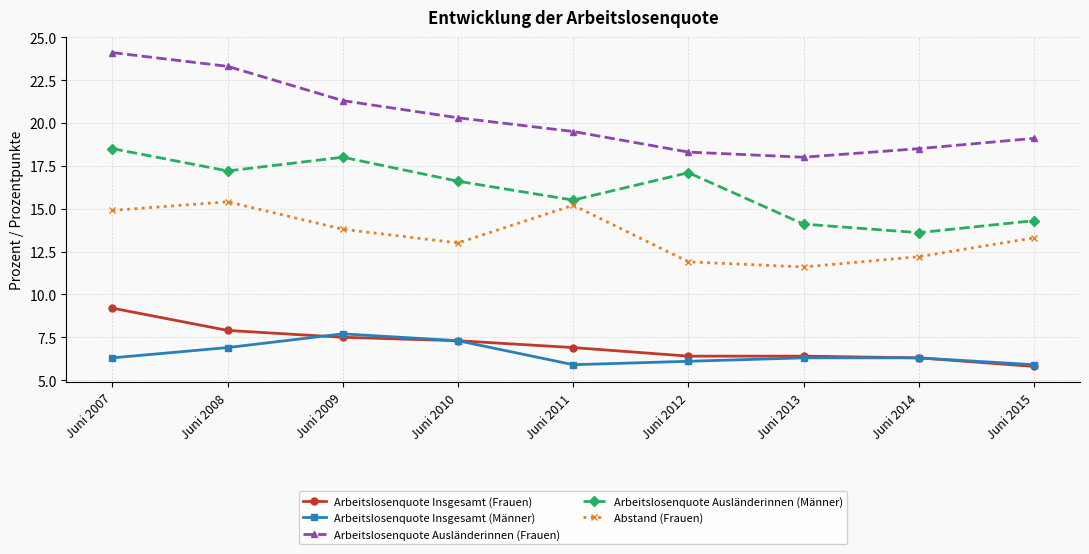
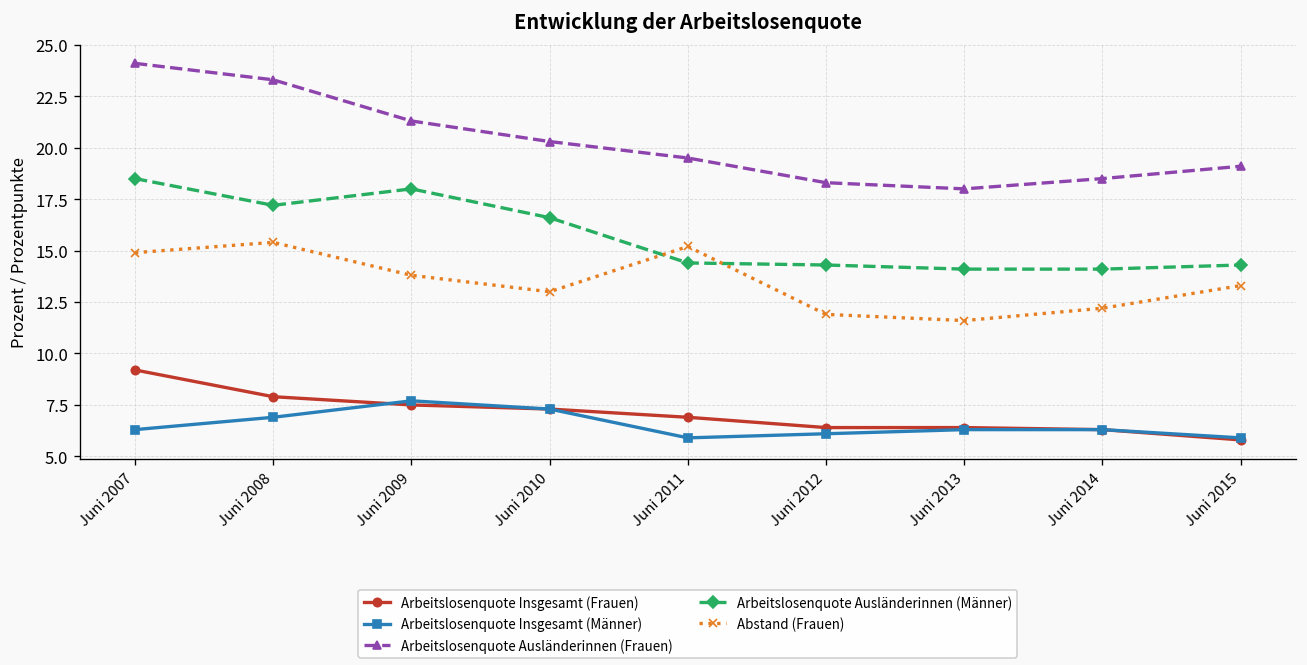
  {
    "Arbeitslosenquote Insgesamt (Frauen)": {
      "Juni 2007": 9.2,
      "Juni 2008": 7.9,
      "Juni 2009": 7.5,
      "Juni 2011": 6.9,
      "Juni 2012": 6.4
    },
    "Arbeitslosenquote Insgesamt (Männer)": {
      "Juni 2007": 6.3,
      "Juni 2008": 6.9,
      "Juni 2009": 7.7,
      "Juni 2011": 5.9,
      "Juni 2012": 6.1
    },
    "Arbeitslosenquote Ausländerinnen (Frauen)": {
      "Juni 2007": 24.1,
      "Juni 2008": 23.3,
      "Juni 2009": 21.3,
      "Juni 2010": 20.3,
      "Juni 2011": 19.5,
      "Juni 2012": 18.3,
      "Juni 2013": 18.0,
      "Juni 2014": 18.5,
      "Juni 2015": 19.1
    },
    "Arbeitslosenquote Ausländerinnen (Männer)": {
      "Juni 2007": 18.5,
      "Juni 2008": 17.2,
      "Juni 2009": 18.0,
      "Juni 2010": 16.6,
-     "Juni 2011": 15.5,
-     "Juni 2012": 17.1,
+     "Juni 2011": 14.4,
+     "Juni 2012": 14.3,
      "Juni 2013": 14.1,
-     "Juni 2014": 13.6,
+     "Juni 2014": 14.1,
      "Juni 2015": 14.3
    },
    "Abstand (Frauen)": {
      "Juni 2007": 14.9,
      "Juni 2008": 15.4,
      "Juni 2009": 13.8,
      "Juni 2010": 13.0,
      "Juni 2011": 15.2,
      "Juni 2012": 11.9,
      "Juni 2013": 11.6,
      "Juni 2014": 12.2,
      "Juni 2015": 13.3
    }
  }
